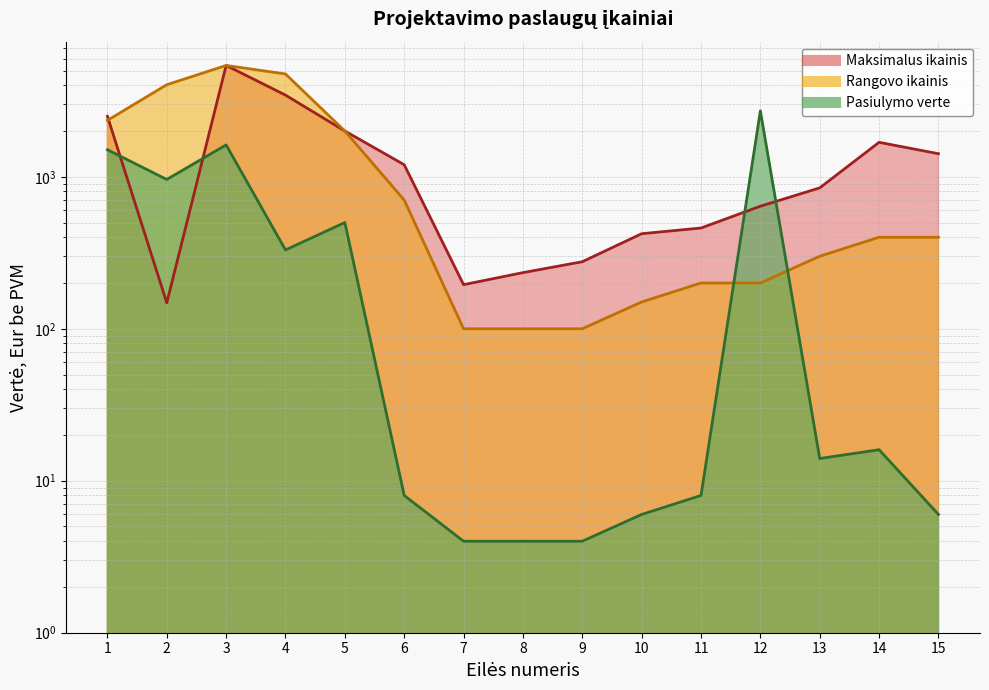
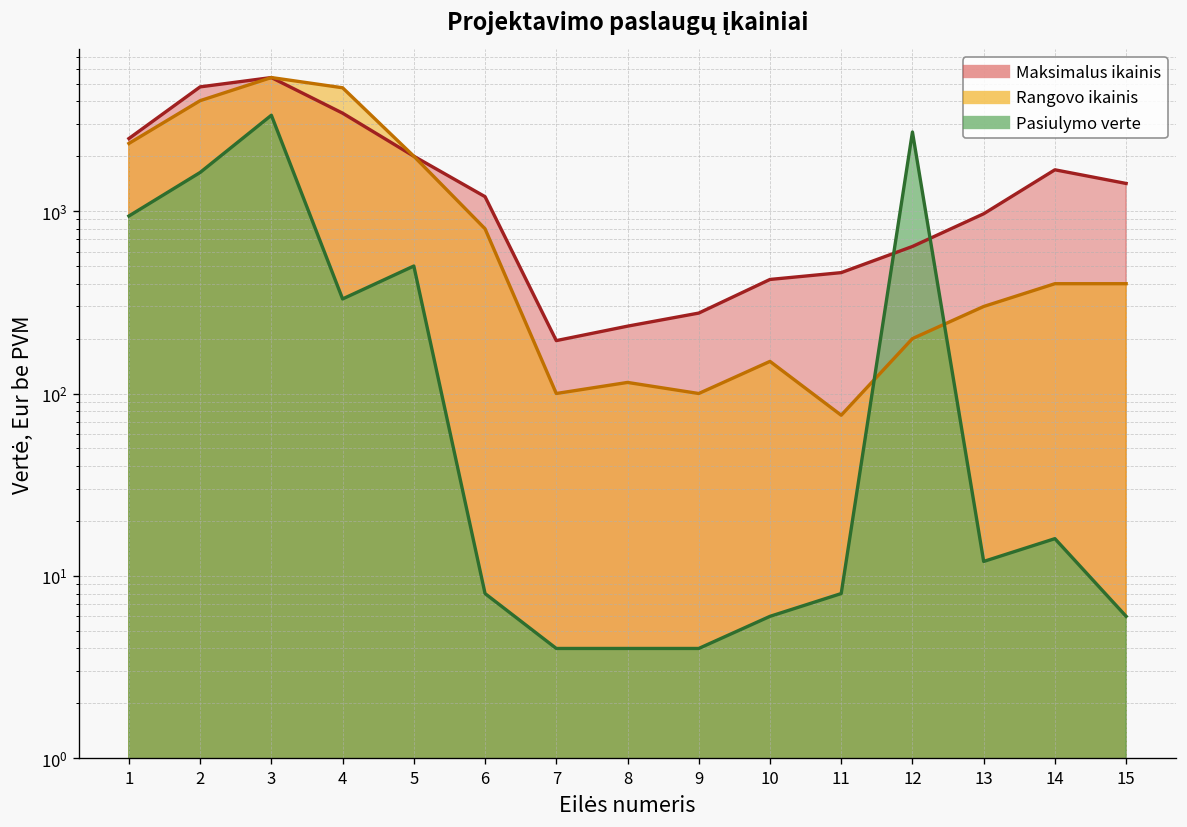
  {
    "Maksimalus ikainis": {
      "1": 2500,
-     "2": 150,
+     "2": 4800,
      "4": 3400,
      "6": 1200,
      "7": 200,
      "8": 230,
      "9": 280,
      "10": 420,
      "11": 460,
      "12": 640,
-     "13": 800,
+     "13": 1000,
      "14": 1700,
      "15": 1400
    },
    "Rangovo ikainis": {
      "1": 2400,
      "2": 4000,
      "4": 4700,
-     "6": 700,
+     "6": 800,
      "7": 100,
-     "8": 100,
+     "8": 120,
      "9": 100,
      "10": 150,
-     "11": 200,
+     "11": 80,
      "12": 200,
      "13": 300,
      "14": 400,
      "15": 400
    },
    "Pasiulymo verte": {
-     "1": 1500,
-     "2": 1000,
-     "3": 1600,
+     "1": 900,
+     "2": 1600,
+     "3": 3400,
      "4": 330,
      "5": 500,
      "6": 8,
      "7": 4,
      "8": 4,
      "9": 4,
      "10": 6,
      "11": 8,
      "12": 2700,
-     "13": 14,
+     "13": 12,
      "14": 16,
      "15": 6
    }
  }
